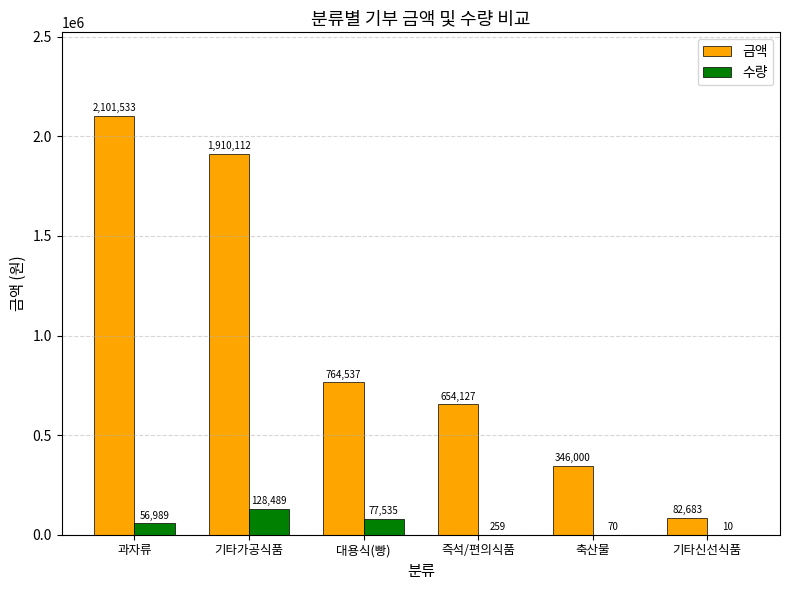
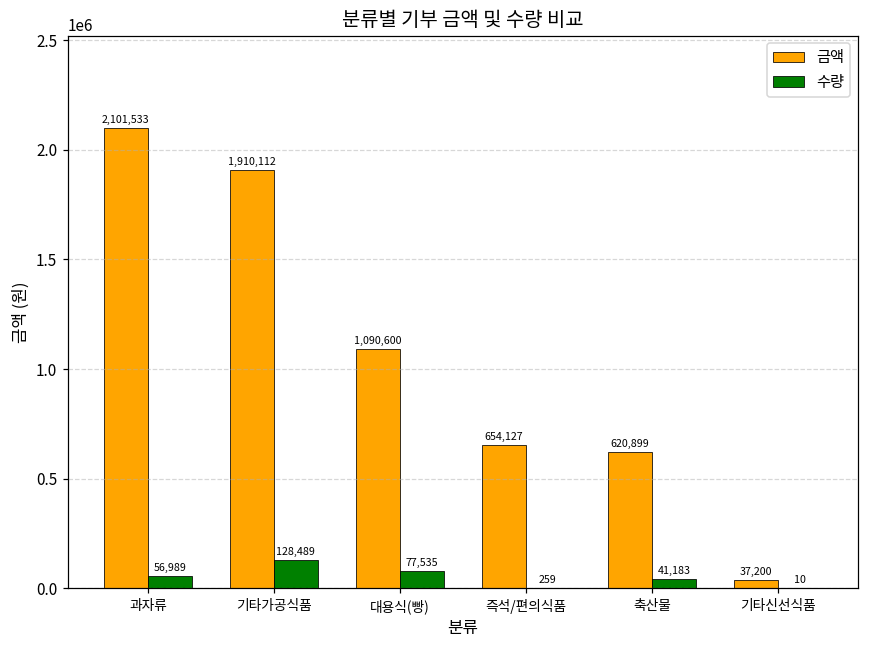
  {
    "금액": {
      "과자류": "2,101,533",
      "기타가공식품": "1,910,112",
-     "대용식(빵)": "764,537",
+     "대용식(빵)": "1,090,600",
      "즉석/편의식품": "654,127",
-     "축산물": "346,000",
-     "기타신선식품": "82,683"
+     "축산물": "620,899",
+     "기타신선식품": "37,200"
    },
    "수량": {
      "과자류": "56,989",
      "기타가공식품": "128,489",
      "대용식(빵)": "77,535",
      "즉석/편의식품": "259",
-     "축산물": "70",
+     "축산물": "41,183",
      "기타신선식품": "10"
    }
  }
